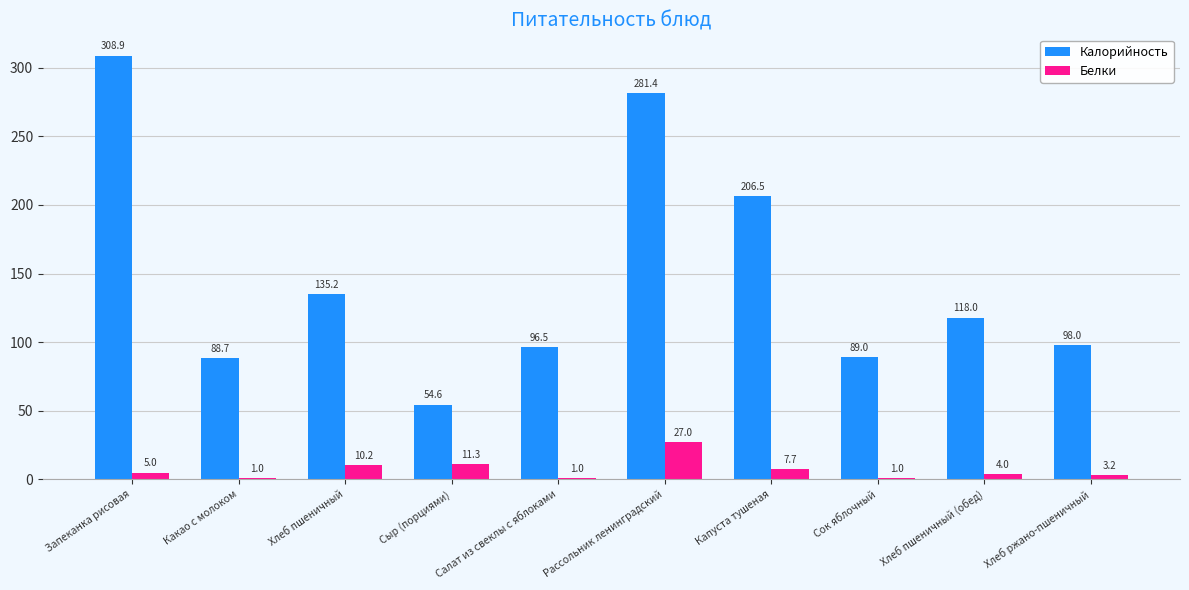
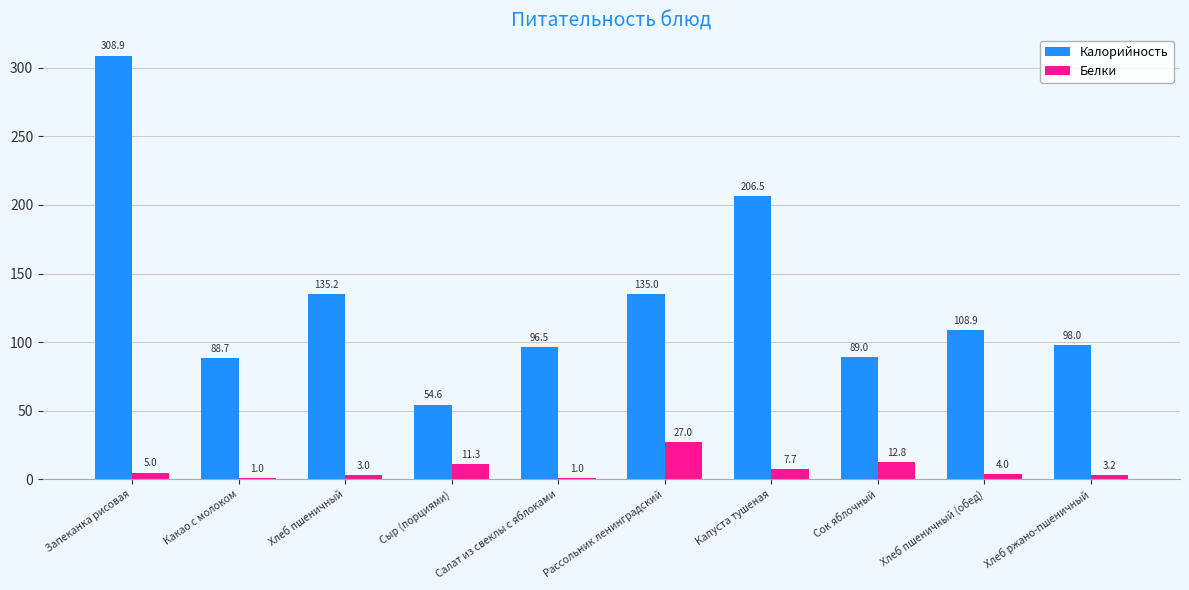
  {
    "Калорийность": {
      "Запеканка рисовая": 308.9,
      "Какао с молоком": 88.7,
      "Хлеб пшеничный": 135.2,
      "Сыр (порциями)": 54.6,
      "Салат из свеклы с яблоками": 96.5,
-     "Рассольник ленинградский": 281.4,
+     "Рассольник ленинградский": 135.0,
      "Капуста тушеная": 206.5,
      "Сок яблочный": 89.0,
-     "Хлеб пшеничный (обед)": 118.0,
+     "Хлеб пшеничный (обед)": 108.9,
      "Хлеб ржано-пшеничный": 98.0
    },
    "Белки": {
      "Запеканка рисовая": 5.0,
      "Какао с молоком": 1.0,
-     "Хлеб пшеничный": 10.2,
+     "Хлеб пшеничный": 3.0,
      "Сыр (порциями)": 11.3,
      "Салат из свеклы с яблоками": 1.0,
      "Рассольник ленинградский": 27.0,
      "Капуста тушеная": 7.7,
-     "Сок яблочный": 1.0,
+     "Сок яблочный": 12.8,
      "Хлеб пшеничный (обед)": 4.0,
      "Хлеб ржано-пшеничный": 3.2
    }
  }
